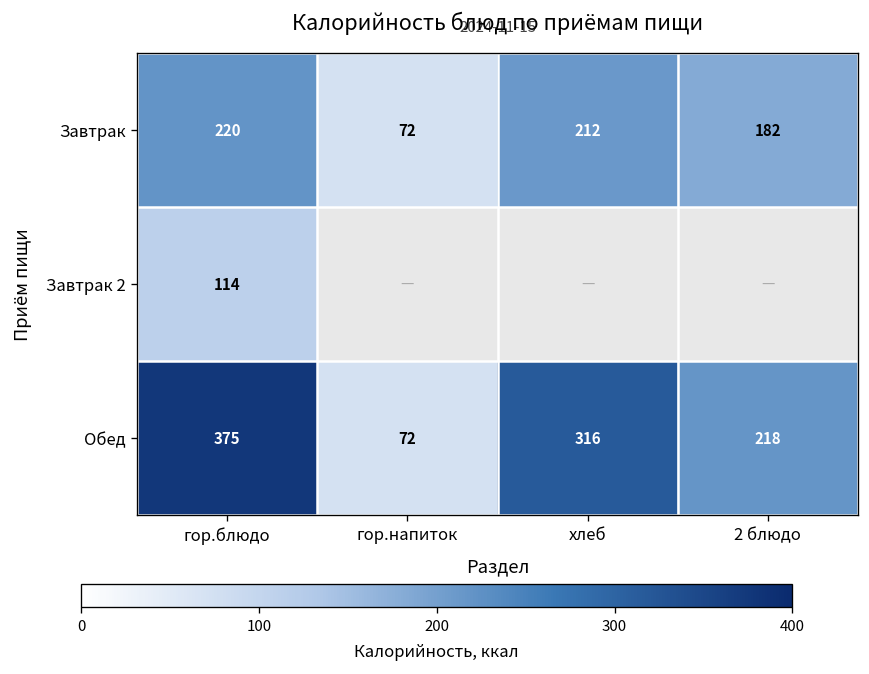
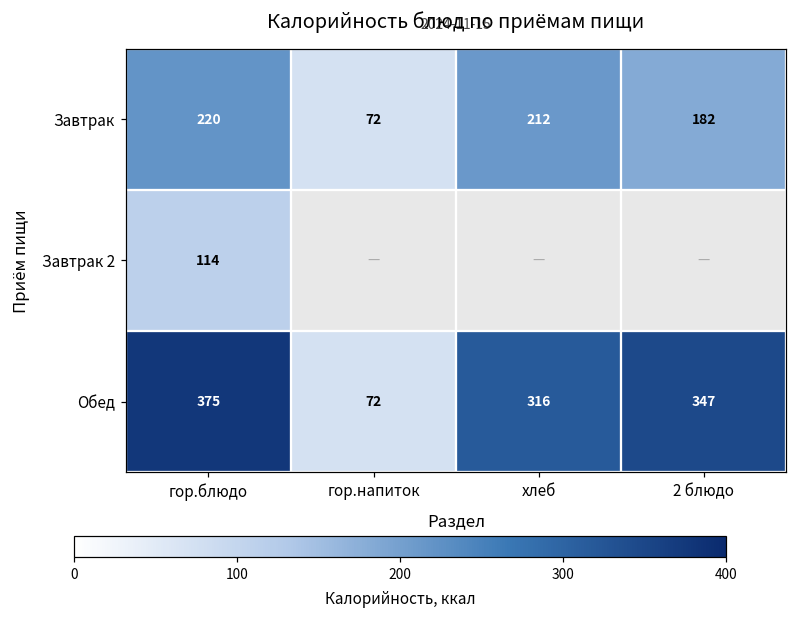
  {
    "Завтрак": {
      "гор.блюдо": 220,
      "гор.напиток": 72,
      "хлеб": 212,
      "2 блюдо": 182
    },
    "Завтрак 2": {
      "гор.блюдо": 114
    },
    "Обед": {
      "гор.блюдо": 375,
      "гор.напиток": 72,
      "хлеб": 316,
-     "2 блюдо": 218
+     "2 блюдо": 347
    }
  }
